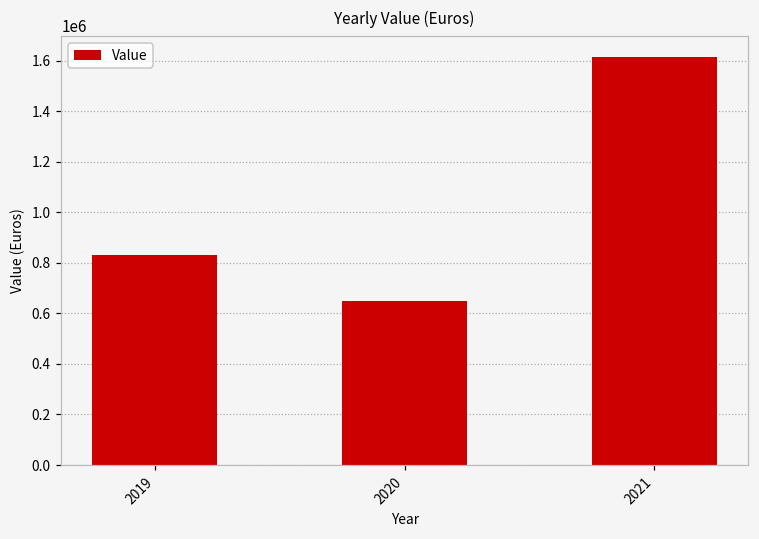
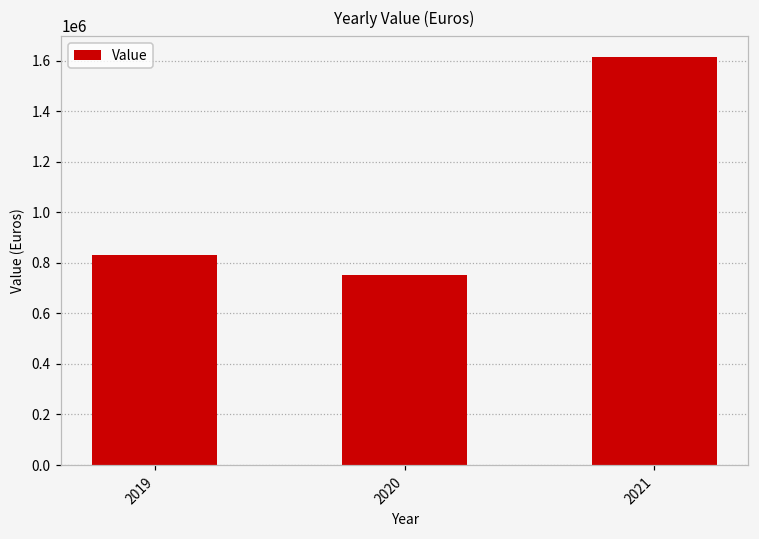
  {
    "2019": 830000,
-   "2020": 650000,
+   "2020": 750000,
    "2021": 1620000
  }
